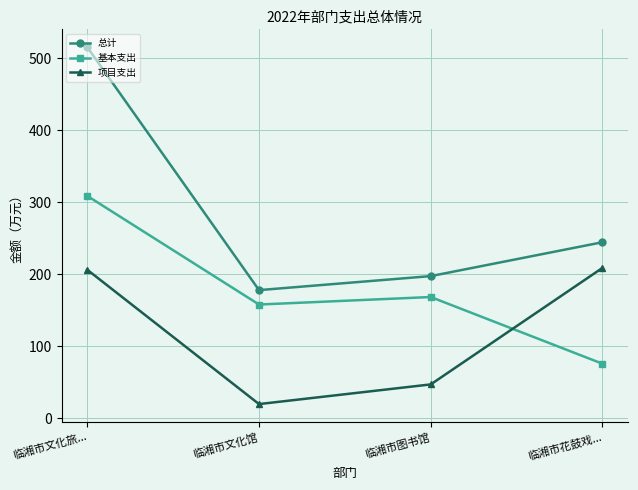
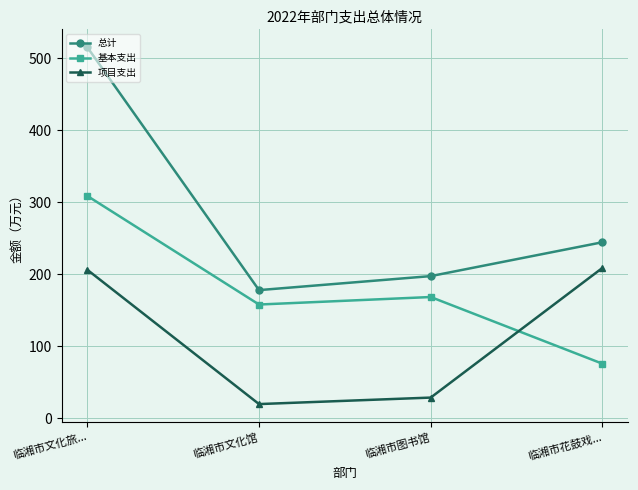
  {
    "项目支出": {
      "临湘市文化旅...": 210,
      "临湘市文化馆": 20,
-     "临湘市图书馆": 50,
+     "临湘市图书馆": 30,
      "临湘市花鼓戏...": 210
    }
  }
